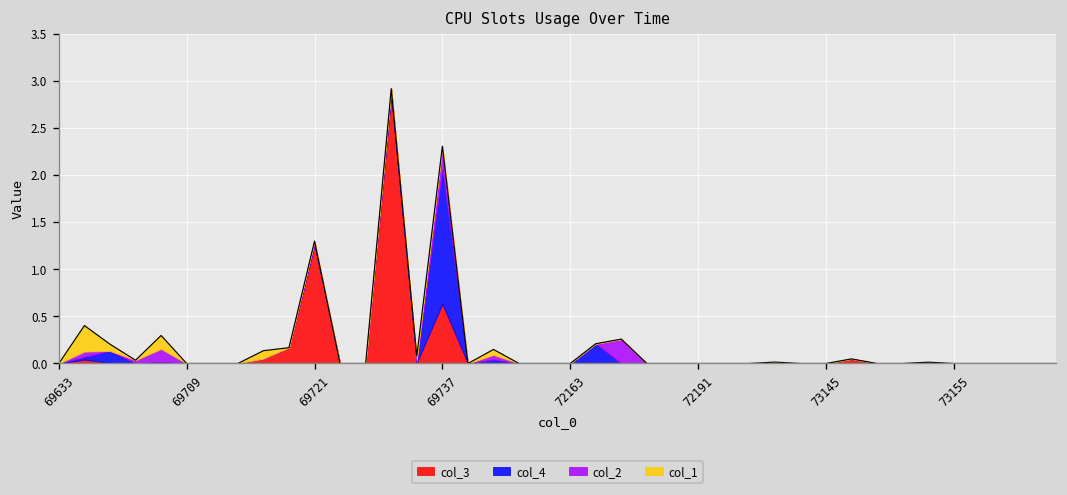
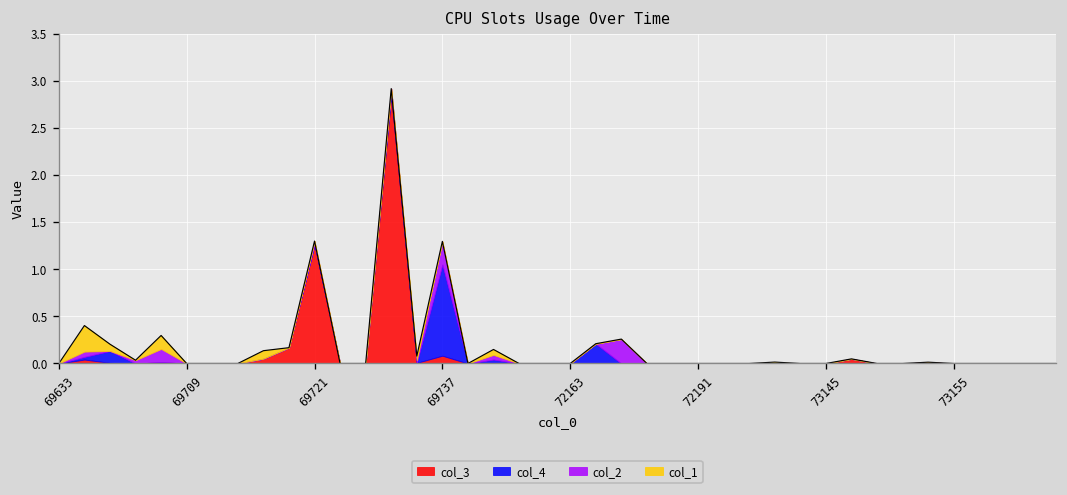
  {
    "col_3": {
-     "69737": 0.6
+     "69737": 0.1
    },
    "col_4": {
-     "69737": 1.4
+     "69737": 1.0
    }
  }
